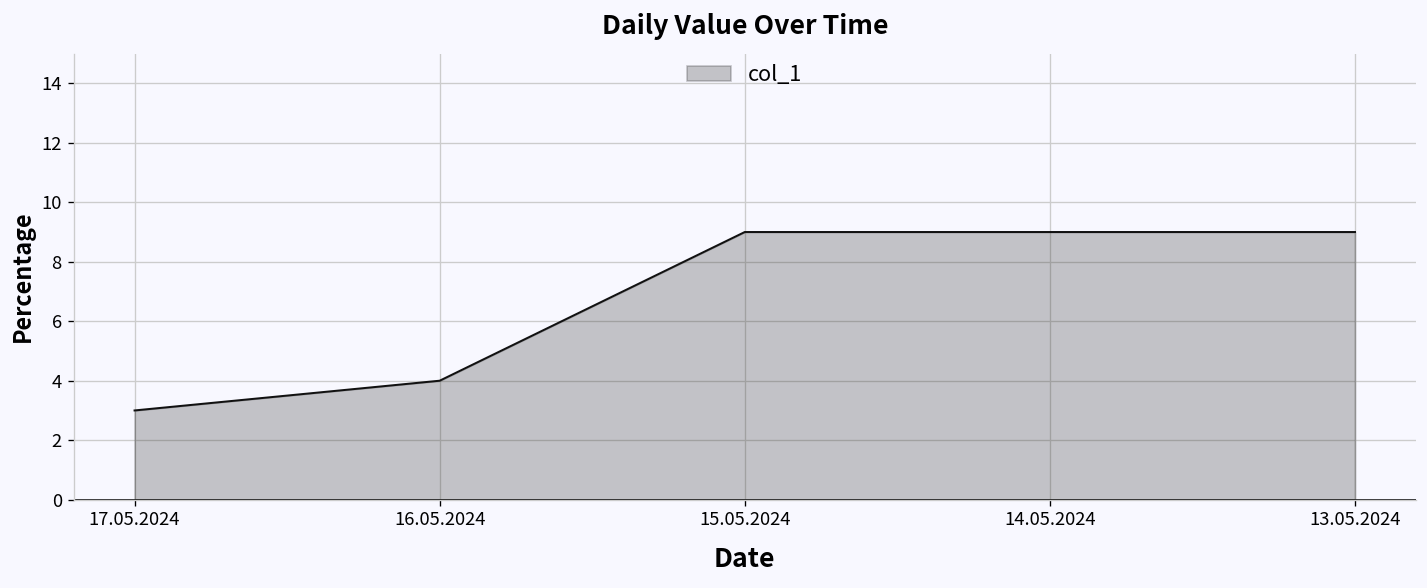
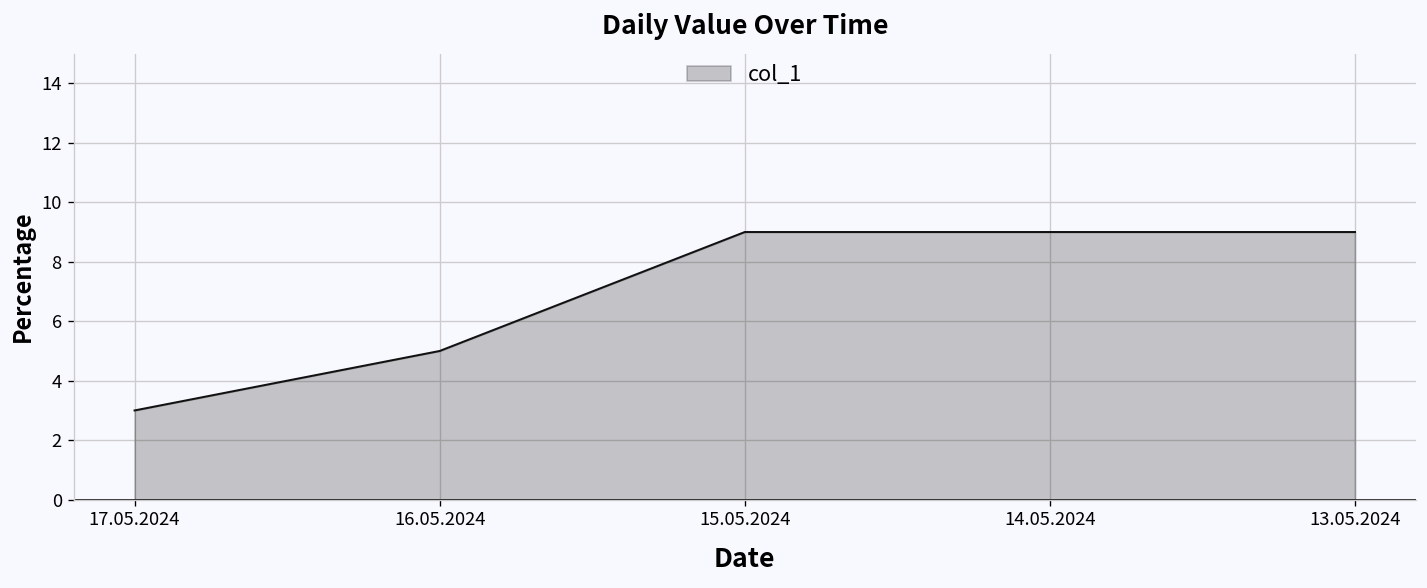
  {
    "17.05.2024": 3,
-   "16.05.2024": 4,
+   "16.05.2024": 5,
    "15.05.2024": 9,
    "14.05.2024": 9,
    "13.05.2024": 9
  }
